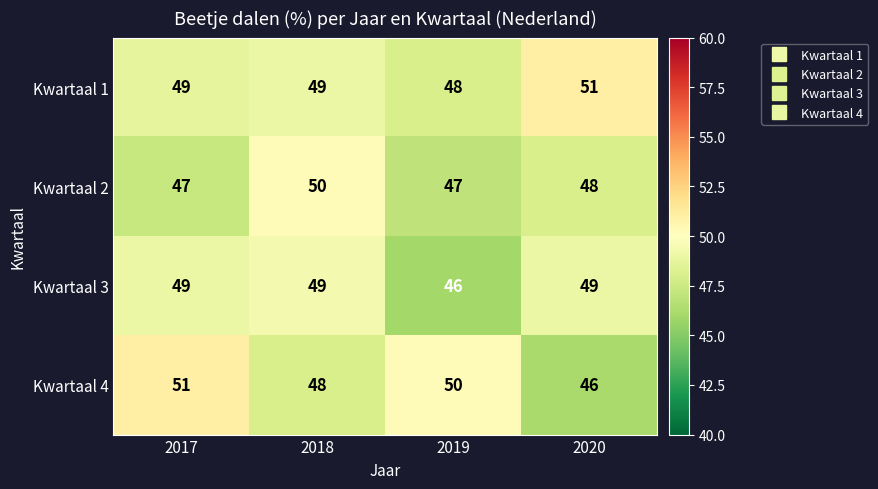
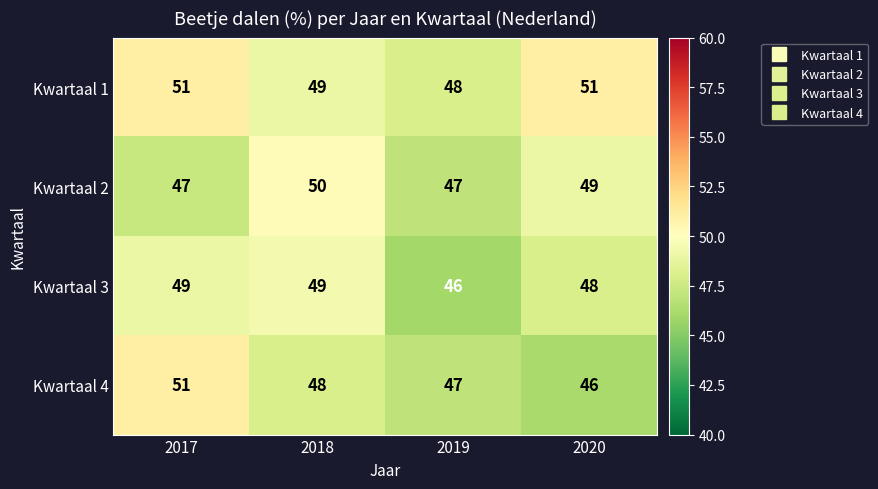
  {
    "Kwartaal 1": {
-     "2017": 49,
+     "2017": 51,
      "2018": 49,
      "2019": 48,
      "2020": 51
    },
    "Kwartaal 2": {
      "2017": 47,
      "2018": 50,
      "2019": 47,
-     "2020": 48
+     "2020": 49
    },
    "Kwartaal 3": {
      "2017": 49,
      "2018": 49,
      "2019": 46,
-     "2020": 49
+     "2020": 48
    },
    "Kwartaal 4": {
      "2017": 51,
      "2018": 48,
-     "2019": 50,
+     "2019": 47,
      "2020": 46
    }
  }
